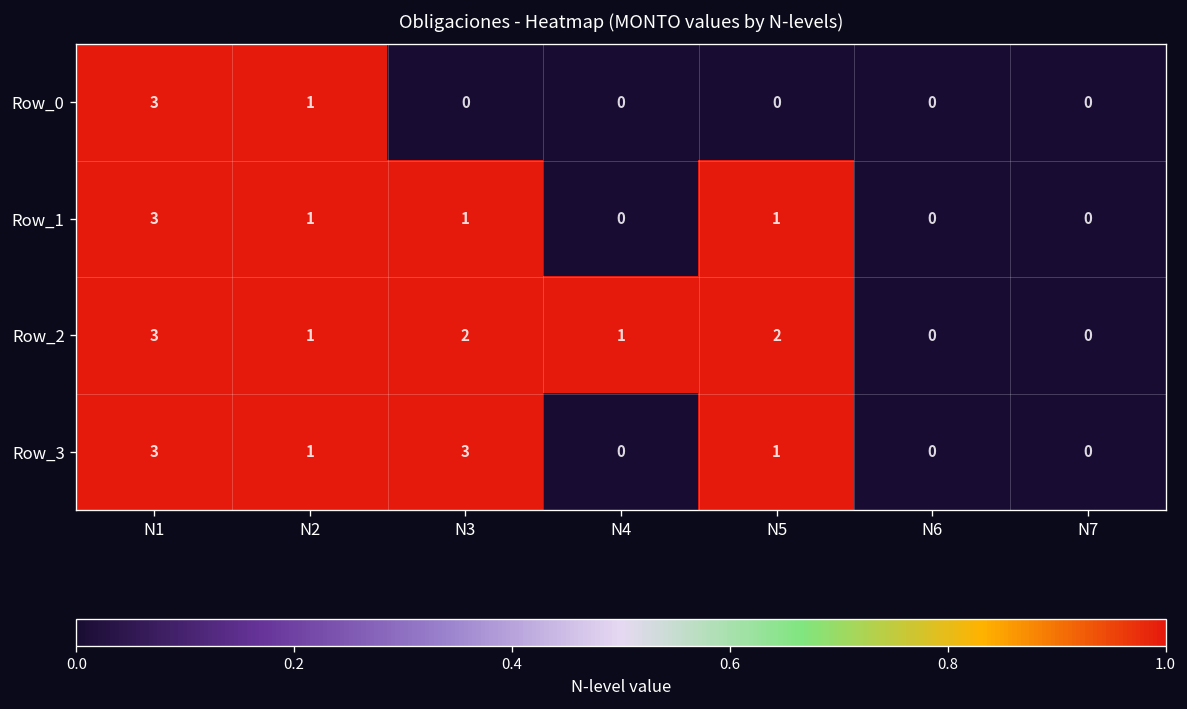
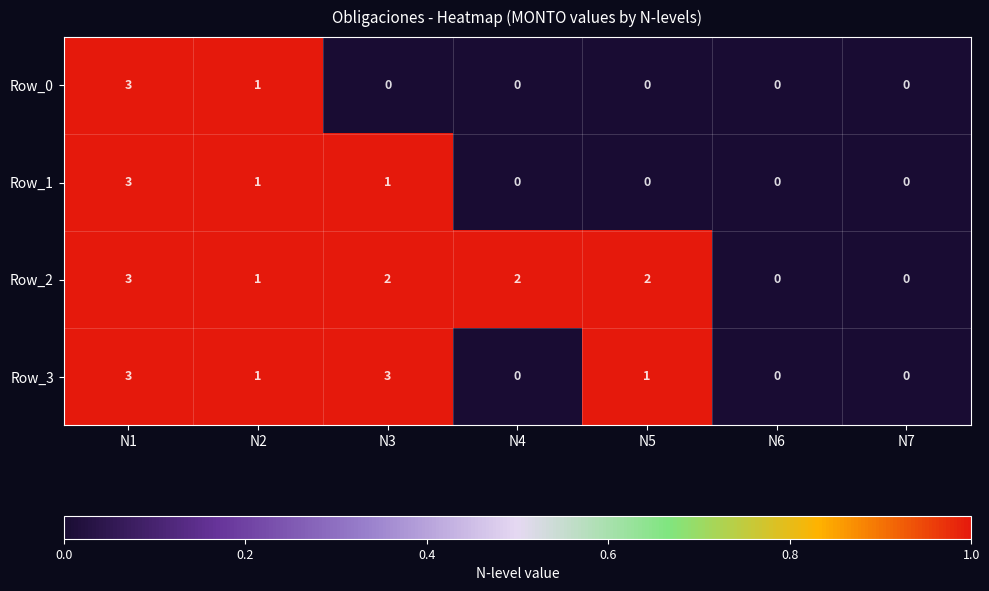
  {
    "Row_0": {
      "N1": 3,
      "N2": 1,
      "N3": 0,
      "N4": 0,
      "N5": 0,
      "N6": 0,
      "N7": 0
    },
    "Row_1": {
      "N1": 3,
      "N2": 1,
      "N3": 1,
      "N4": 0,
-     "N5": 1,
+     "N5": 0,
      "N6": 0,
      "N7": 0
    },
    "Row_2": {
      "N1": 3,
      "N2": 1,
      "N3": 2,
-     "N4": 1,
+     "N4": 2,
      "N5": 2,
      "N6": 0,
      "N7": 0
    },
    "Row_3": {
      "N1": 3,
      "N2": 1,
      "N3": 3,
      "N4": 0,
      "N5": 1,
      "N6": 0,
      "N7": 0
    }
  }
